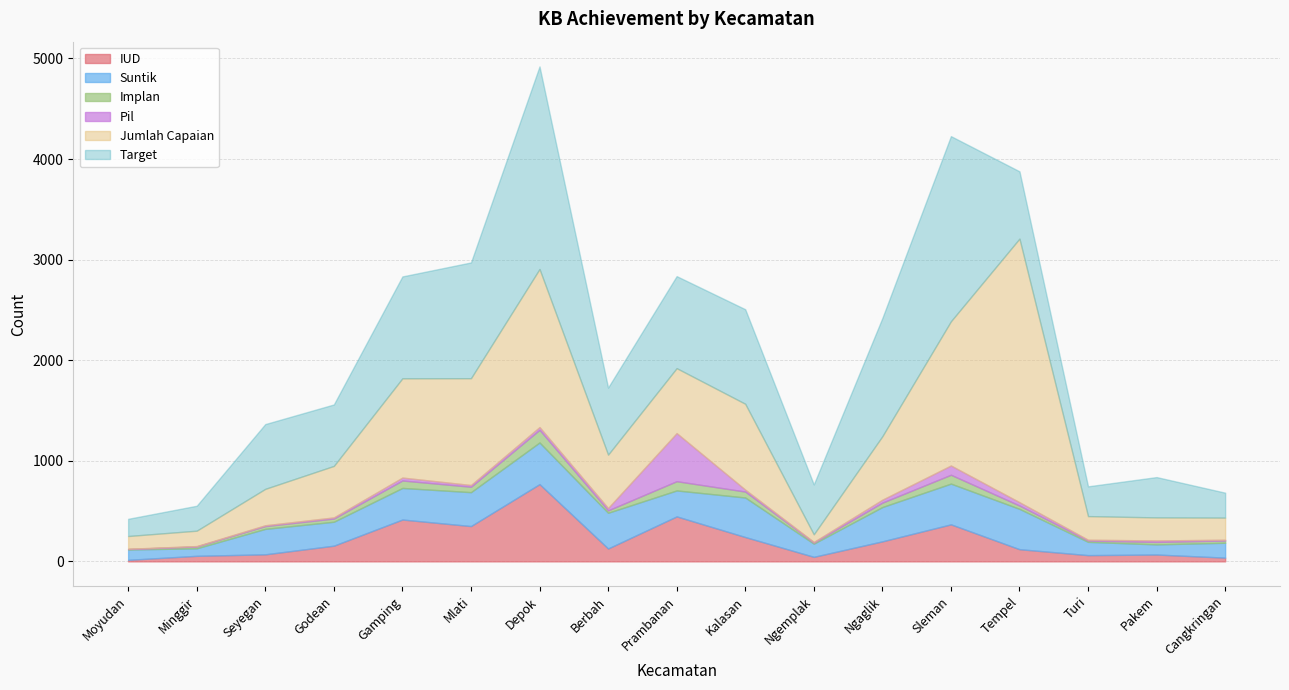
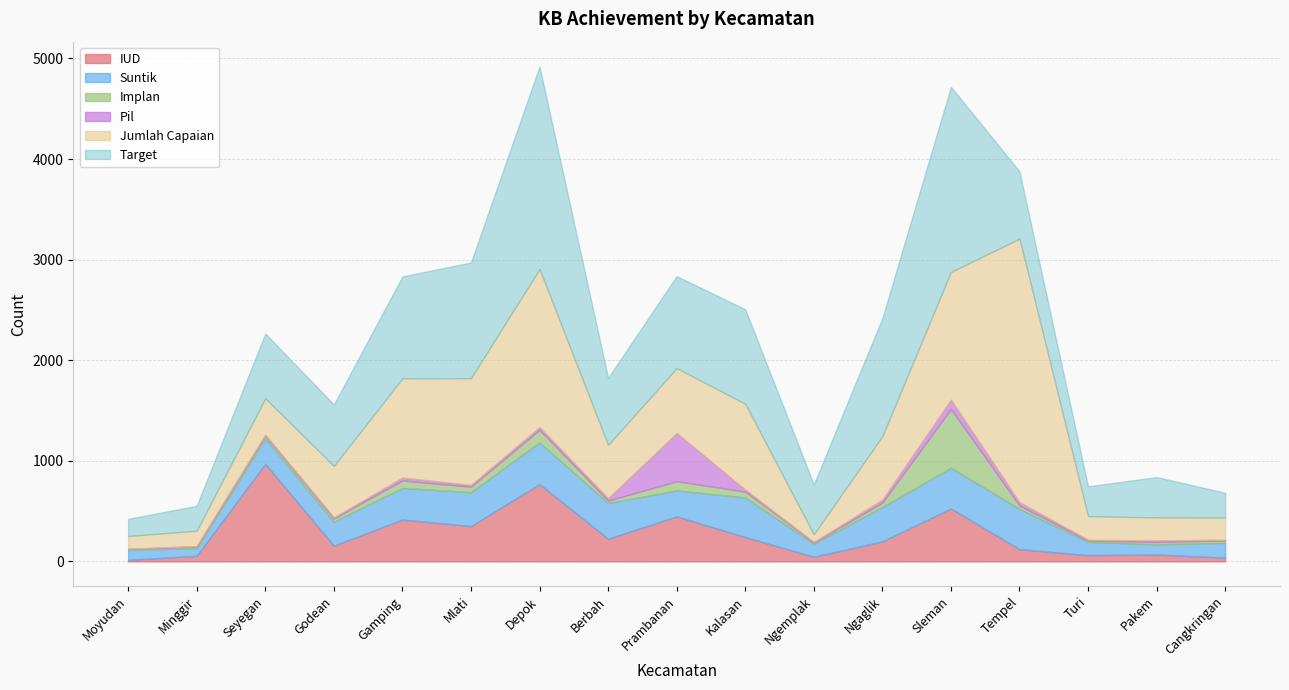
  {
    "IUD": {
      "Minggir": 60,
-     "Seyegan": 70,
+     "Seyegan": 970,
      "Godean": 160,
      "Gamping": 420,
      "Mlati": 350,
      "Depok": 770,
-     "Berbah": 130,
+     "Berbah": 230,
      "Prambanan": 450,
      "Kalasan": 240,
      "Ngemplak": 50,
      "Ngaglik": 200,
-     "Sleman": 370,
+     "Sleman": 530,
      "Tempel": 120,
      "Turi": 60,
      "Pakem": 70,
      "Cangkringan": 40
    },
    "Implan": {
      "Gamping": 70,
      "Depok": 130,
      "Prambanan": 90,
      "Ngaglik": 40,
-     "Sleman": 90,
+     "Sleman": 580,
      "Tempel": 30
    },
    "Pil": {
      "Gamping": 30,
      "Depok": 30,
      "Prambanan": 480,
      "Ngaglik": 30,
      "Sleman": 90,
      "Tempel": 30
    },
    "Jumlah Capaian": {
      "Moyudan": 130,
      "Minggir": 150,
      "Seyegan": 360,
      "Godean": 510,
      "Gamping": 990,
      "Mlati": 1060,
      "Depok": 1570,
      "Berbah": 530,
      "Prambanan": 650,
      "Kalasan": 850,
      "Ngemplak": 80,
      "Ngaglik": 630,
-     "Sleman": 1430,
+     "Sleman": 1270,
      "Tempel": 2620,
      "Turi": 240,
      "Pakem": 230,
      "Cangkringan": 220
    }
  }
